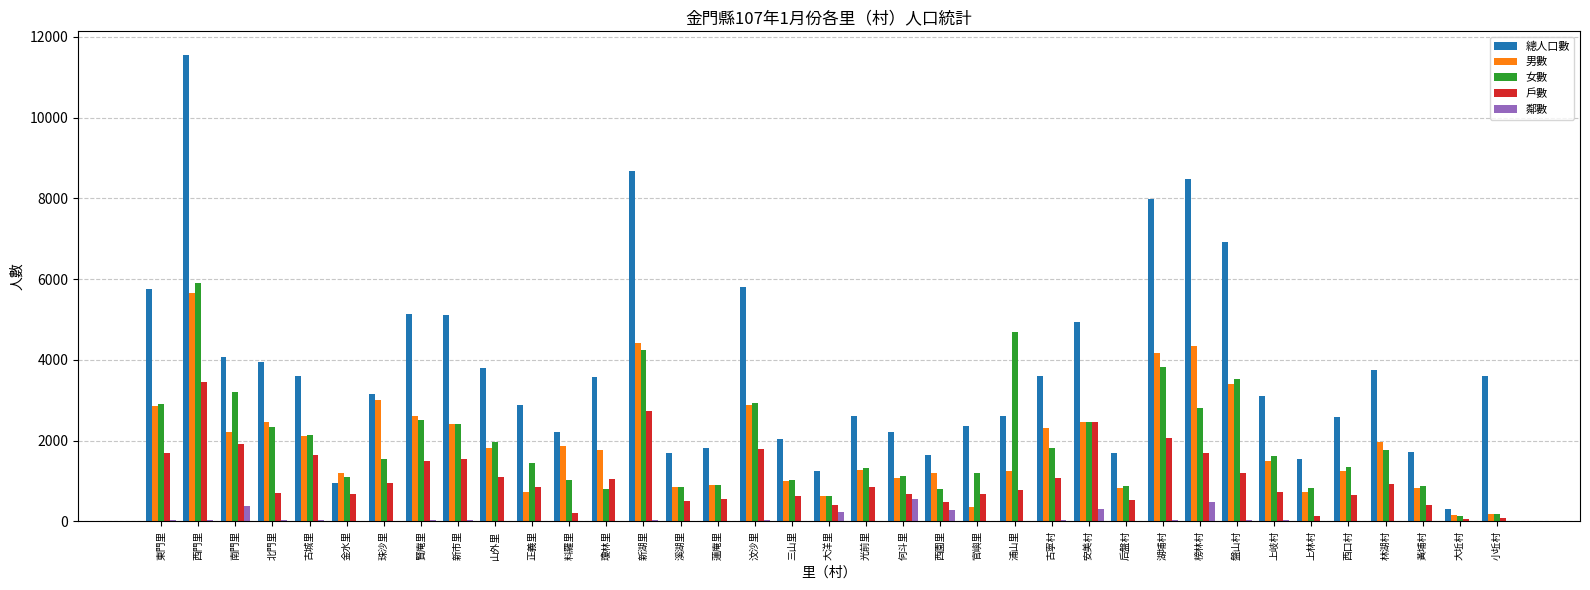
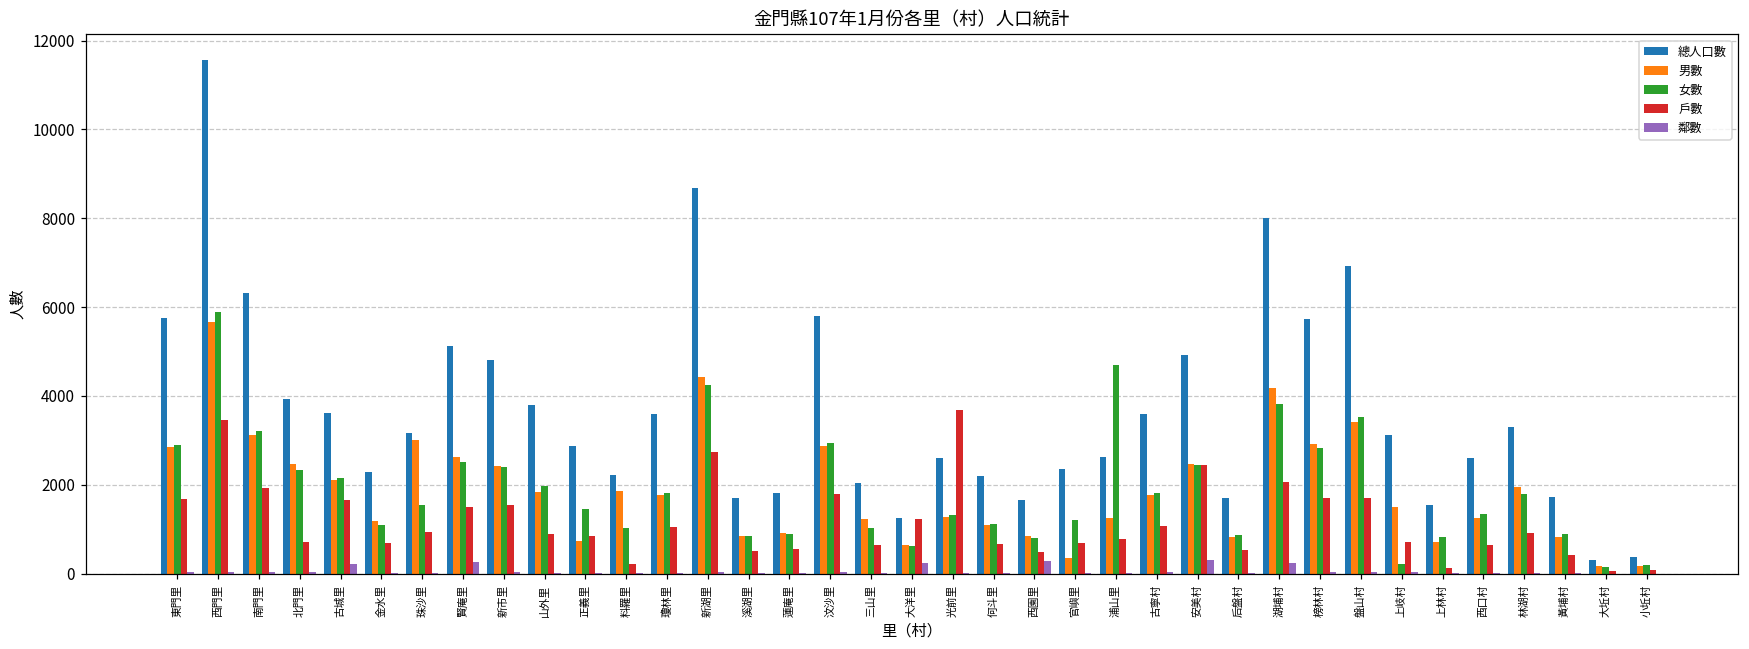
  {
    "總人口數": {
      "東門里": 5800,
      "西門里": 11600,
-     "南門里": 4100,
+     "南門里": 6300,
      "北門里": 3900,
      "古城里": 3600,
-     "金水里": 1000,
+     "金水里": 2300,
      "珠沙里": 3200,
      "賢庵里": 5100,
-     "新市里": 5100,
+     "新市里": 4800,
      "山外里": 3800,
      "正義里": 2900,
      "料羅里": 2200,
      "瓊林里": 3600,
      "新湖里": 8700,
      "溪湖里": 1700,
      "蓮庵里": 1800,
      "汶沙里": 5800,
      "三山里": 2000,
      "大洋里": 1300,
      "光前里": 2600,
      "何斗里": 2200,
      "西園里": 1700,
      "官嶼里": 2400,
      "浦山里": 2600,
      "古寧村": 3600,
      "安美村": 4900,
      "后盤村": 1700,
      "湖埔村": 8000,
-     "榜林村": 8500,
+     "榜林村": 5700,
      "盤山村": 6900,
      "上岐村": 3100,
      "上林村": 1500,
      "西口村": 2600,
-     "林湖村": 3700,
+     "林湖村": 3300,
      "黃埔村": 1700,
      "大坵村": 300,
-     "小坵村": 3600
+     "小坵村": 400
    },
    "男數": {
      "東門里": 2900,
      "西門里": 5700,
-     "南門里": 2200,
+     "南門里": 3100,
      "北門里": 2500,
      "古城里": 2100,
      "金水里": 1200,
      "珠沙里": 3000,
      "賢庵里": 2600,
      "新市里": 2400,
      "山外里": 1800,
      "正義里": 700,
      "料羅里": 1900,
      "瓊林里": 1800,
      "新湖里": 4400,
      "溪湖里": 900,
      "蓮庵里": 900,
      "汶沙里": 2900,
-     "三山里": 1000,
+     "三山里": 1200,
      "大洋里": 600,
      "光前里": 1300,
      "何斗里": 1100,
-     "西園里": 1200,
+     "西園里": 900,
      "官嶼里": 400,
      "浦山里": 1300,
-     "古寧村": 2300,
+     "古寧村": 1800,
      "安美村": 2500,
      "后盤村": 800,
      "湖埔村": 4200,
-     "榜林村": 4300,
+     "榜林村": 2900,
      "盤山村": 3400,
      "上岐村": 1500,
      "上林村": 700,
      "西口村": 1300,
      "林湖村": 2000,
      "黃埔村": 800,
      "大坵村": 200,
      "小坵村": 200
    },
    "女數": {
      "東門里": 2900,
      "西門里": 5900,
      "南門里": 3200,
      "北門里": 2300,
      "古城里": 2100,
      "金水里": 1100,
      "珠沙里": 1600,
      "賢庵里": 2500,
      "新市里": 2400,
      "山外里": 2000,
      "正義里": 1400,
      "料羅里": 1000,
-     "瓊林里": 800,
+     "瓊林里": 1800,
      "新湖里": 4200,
      "溪湖里": 800,
      "蓮庵里": 900,
      "汶沙里": 2900,
      "三山里": 1000,
      "大洋里": 600,
      "光前里": 1300,
      "何斗里": 1100,
      "西園里": 800,
      "官嶼里": 1200,
      "浦山里": 4700,
      "古寧村": 1800,
      "安美村": 2500,
      "后盤村": 900,
      "湖埔村": 3800,
      "榜林村": 2800,
      "盤山村": 3500,
-     "上岐村": 1600,
+     "上岐村": 200,
      "上林村": 800,
      "西口村": 1300,
      "林湖村": 1800,
      "黃埔村": 900,
      "大坵村": 100,
      "小坵村": 200
    },
    "戶數": {
      "東門里": 1700,
      "西門里": 3500,
      "南門里": 1900,
      "北門里": 700,
      "古城里": 1700,
      "金水里": 700,
      "珠沙里": 900,
      "賢庵里": 1500,
      "新市里": 1500,
-     "山外里": 1100,
+     "山外里": 900,
      "正義里": 900,
      "料羅里": 200,
      "瓊林里": 1000,
      "新湖里": 2700,
      "溪湖里": 500,
      "蓮庵里": 600,
      "汶沙里": 1800,
      "三山里": 600,
-     "大洋里": 400,
-     "光前里": 900,
+     "大洋里": 1200,
+     "光前里": 3700,
      "何斗里": 700,
      "西園里": 500,
      "官嶼里": 700,
      "浦山里": 800,
      "古寧村": 1100,
      "安美村": 2500,
      "后盤村": 500,
      "湖埔村": 2100,
      "榜林村": 1700,
-     "盤山村": 1200,
+     "盤山村": 1700,
      "上岐村": 700,
      "上林村": 100,
      "西口村": 600,
      "林湖村": 900,
      "黃埔村": 400,
      "小坵村": 100
    },
    "鄰數": {
-     "南門里": 400,
-     "古城里": 0,
-     "賢庵里": 0,
+     "南門里": 0,
+     "古城里": 200,
+     "賢庵里": 300,
      "大洋里": 200,
-     "何斗里": 500,
+     "何斗里": 0,
      "西園里": 300,
      "安美村": 300,
-     "湖埔村": 0,
-     "榜林村": 500
+     "湖埔村": 200,
+     "榜林村": 0
    }
  }
